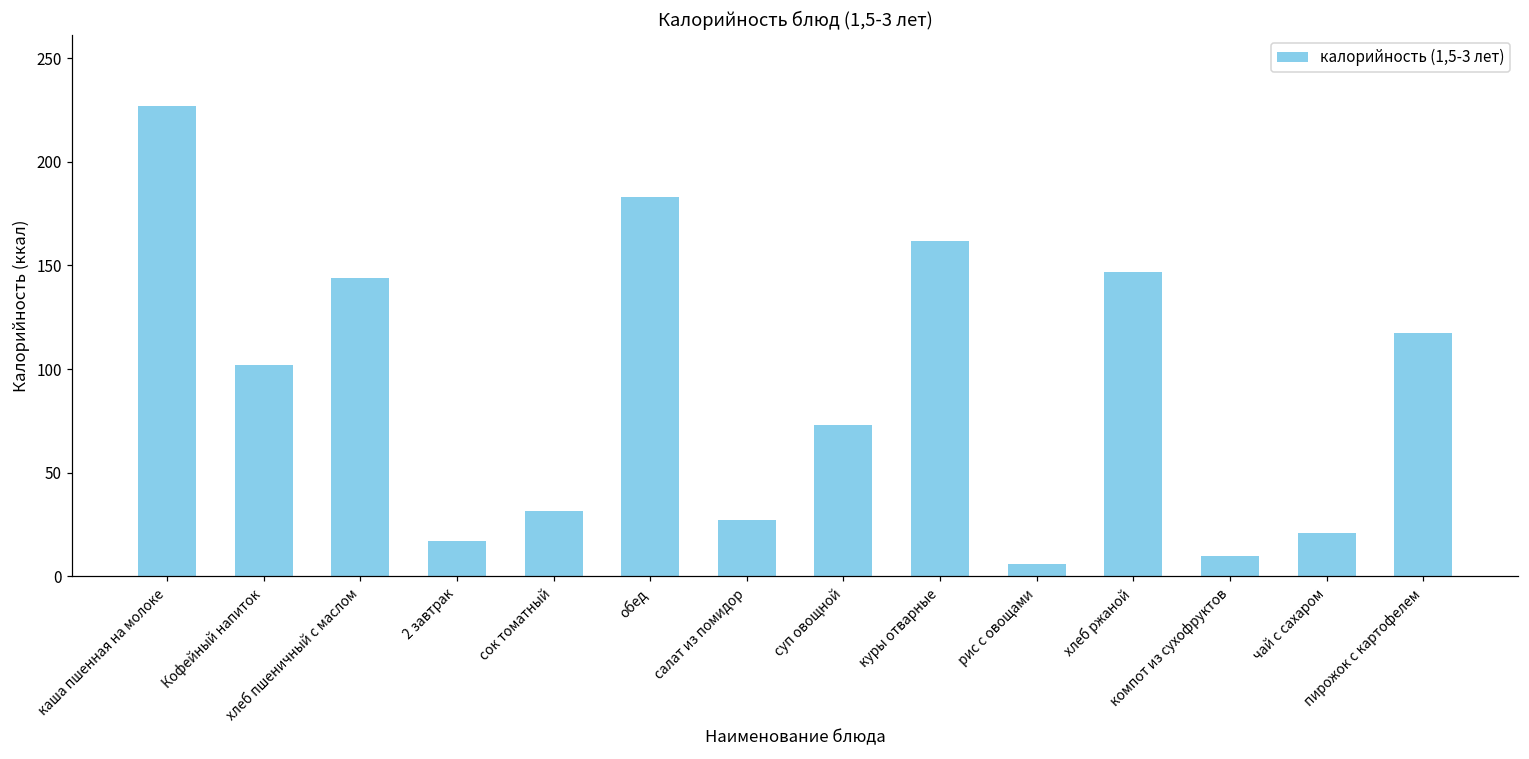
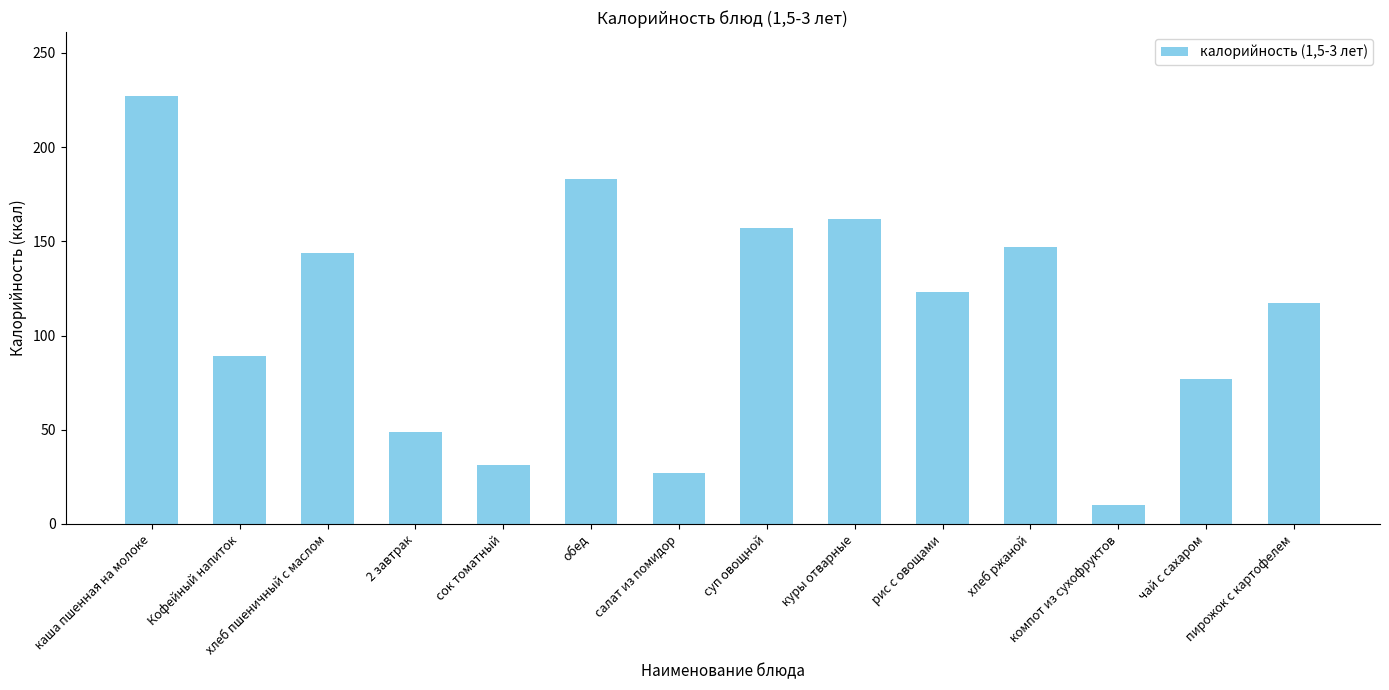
  {
    "каша пшенная на молоке": 227,
-   "Кофейный напиток": 102,
+   "Кофейный напиток": 89,
    "хлеб пшеничный с маслом": 144,
-   "2 завтрак": 17,
+   "2 завтрак": 49,
    "сок томатный": 32,
    "обед": 183,
    "салат из помидор": 27,
-   "суп овощной": 73,
+   "суп овощной": 157,
    "куры отварные": 162,
-   "рис с овощами": 6,
+   "рис с овощами": 123,
    "хлеб ржаной": 147,
    "компот из сухофруктов": 10,
-   "чай с сахаром": 21,
+   "чай с сахаром": 77,
    "пирожок с картофелем": 118
  }
